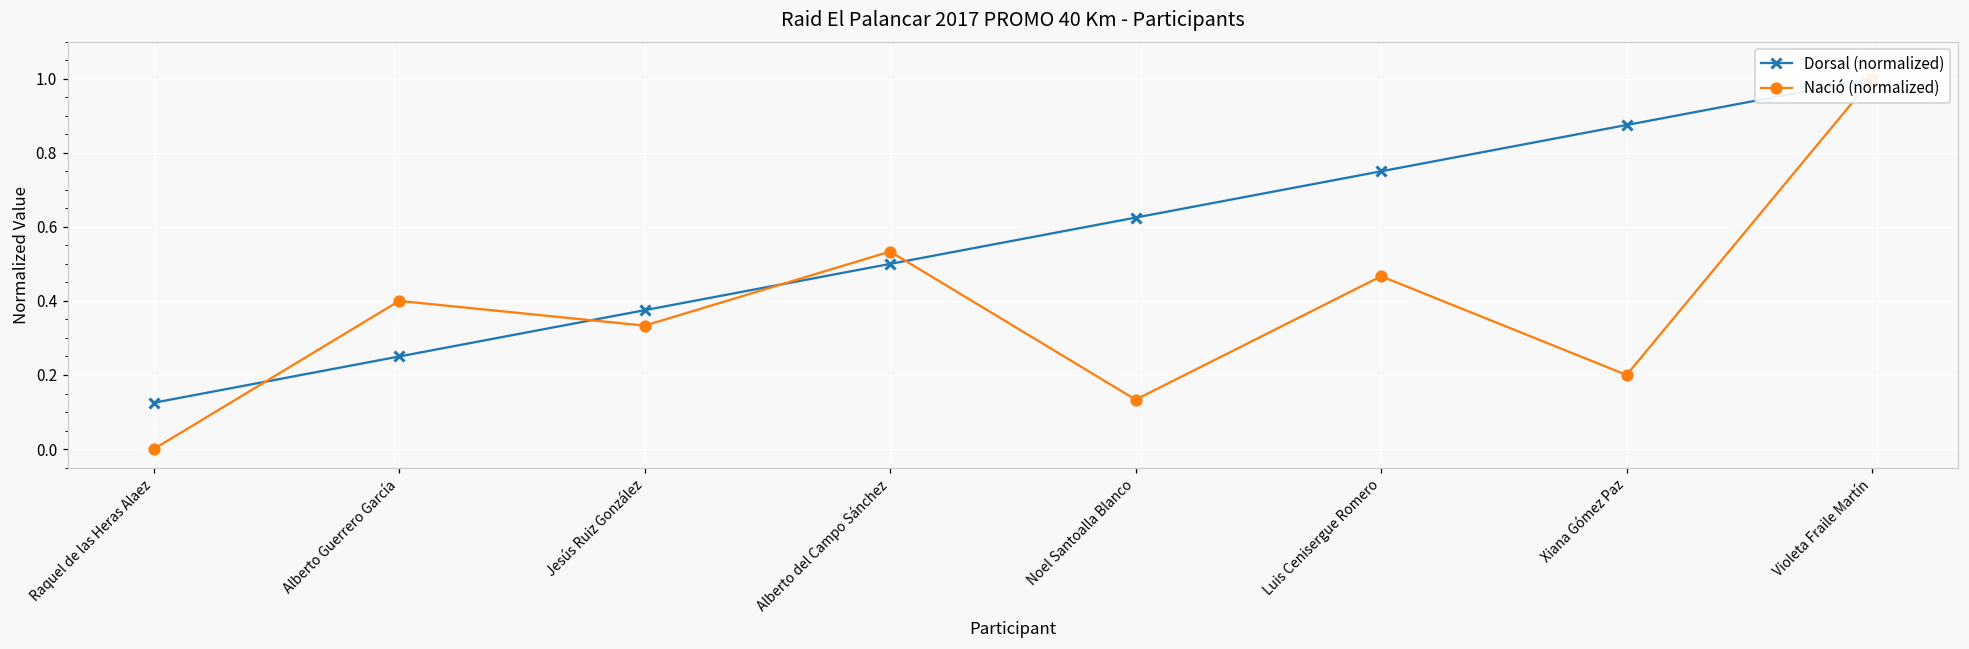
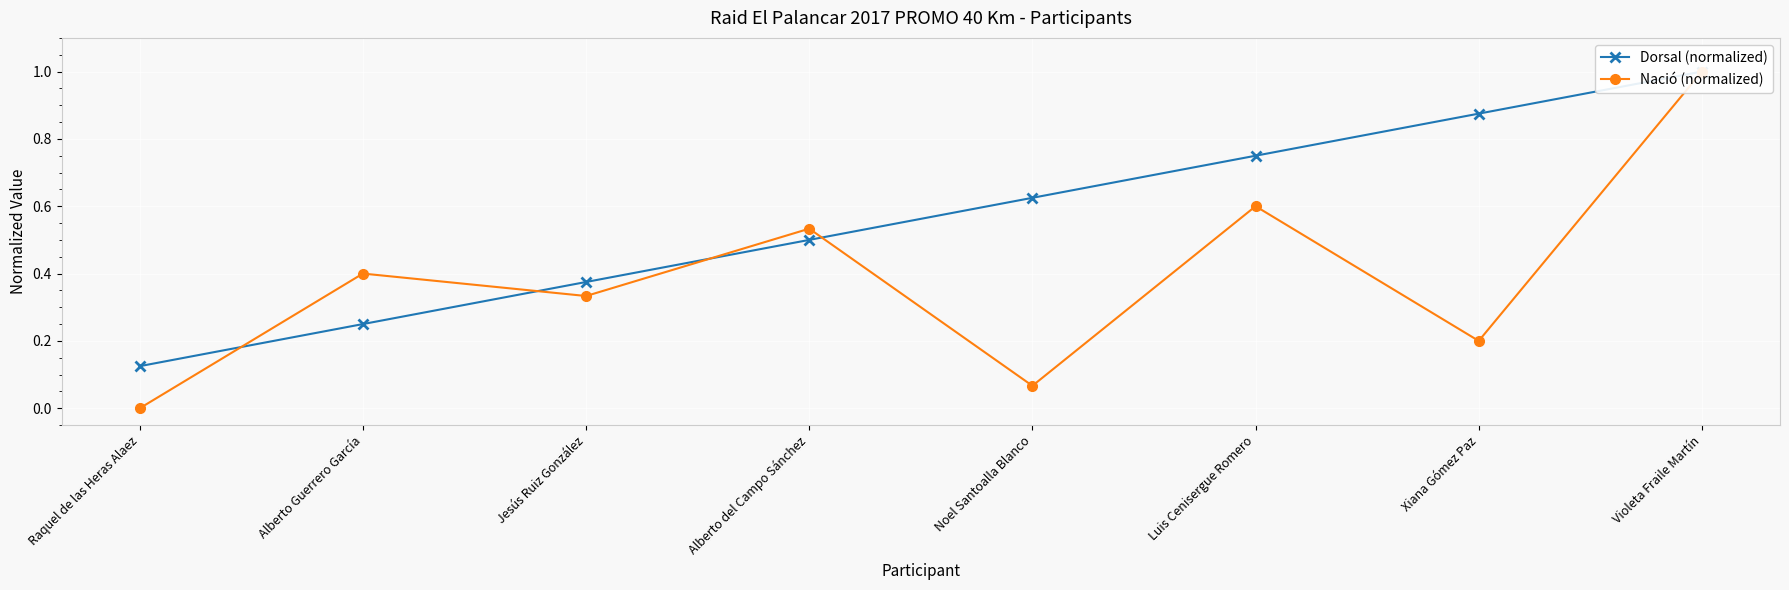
  {
    "Dorsal (normalized)": {
      "Raquel de las Heras Alaez": 0.13,
      "Alberto Guerrero García": 0.25,
      "Jesús Ruiz González": 0.38,
      "Alberto del Campo Sánchez": 0.50,
      "Noel Santoalla Blanco": 0.63,
      "Luis Cenisergue Romero": 0.75,
      "Xiana Gómez Paz": 0.88
    },
    "Nació (normalized)": {
      "Raquel de las Heras Alaez": 0.00,
      "Alberto Guerrero García": 0.40,
      "Jesús Ruiz González": 0.33,
      "Alberto del Campo Sánchez": 0.53,
-     "Noel Santoalla Blanco": 0.13,
-     "Luis Cenisergue Romero": 0.47,
+     "Noel Santoalla Blanco": 0.07,
+     "Luis Cenisergue Romero": 0.60,
      "Xiana Gómez Paz": 0.20
    }
  }
